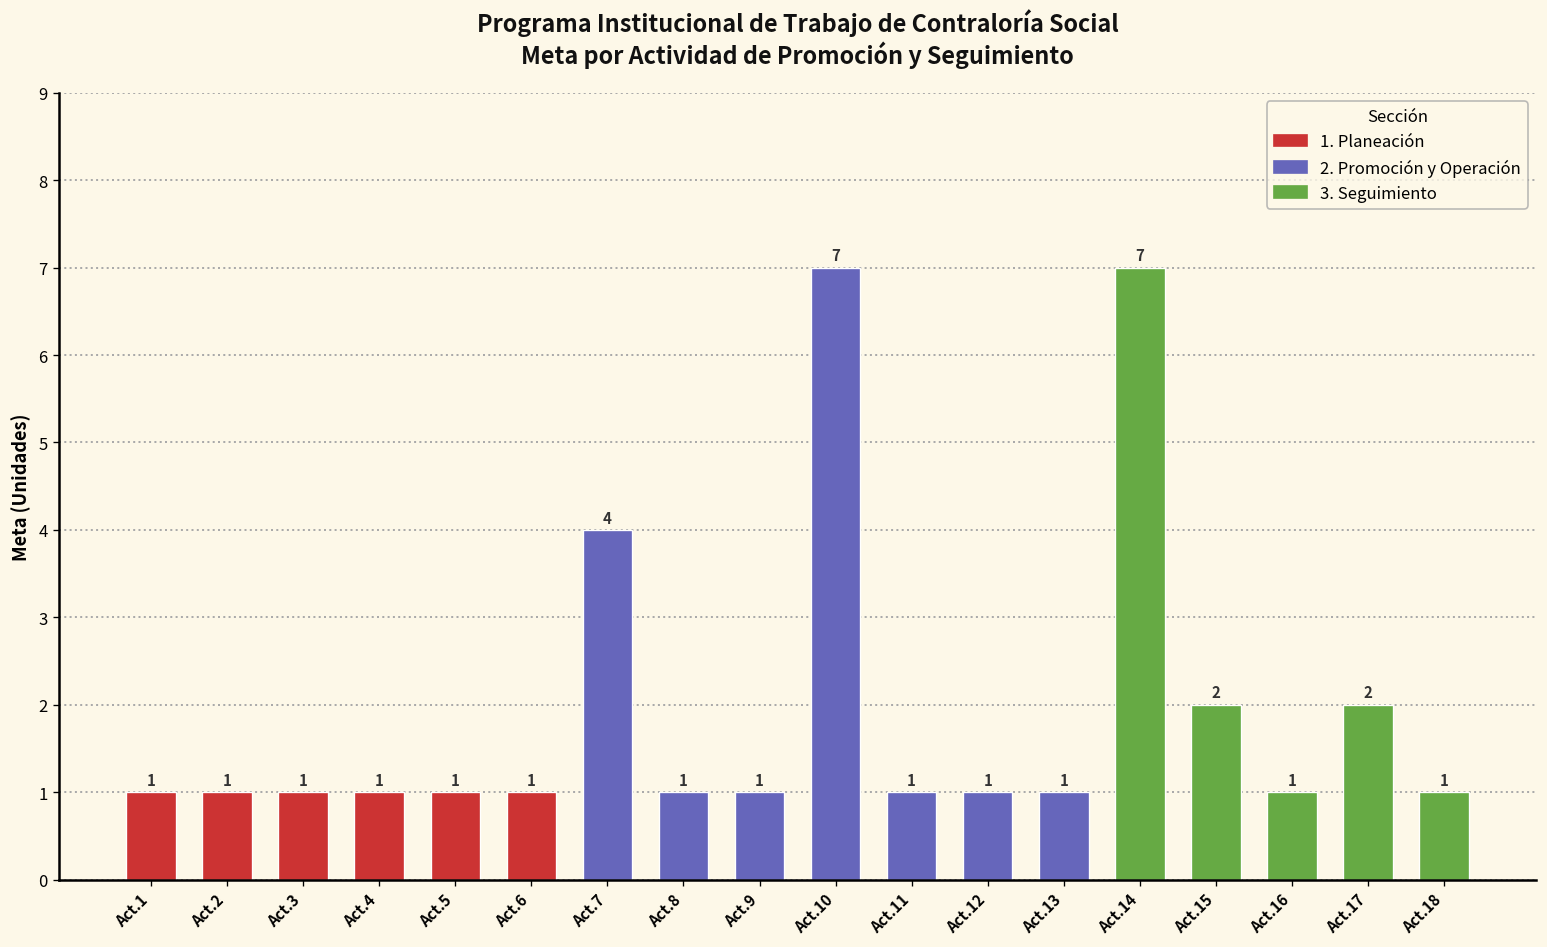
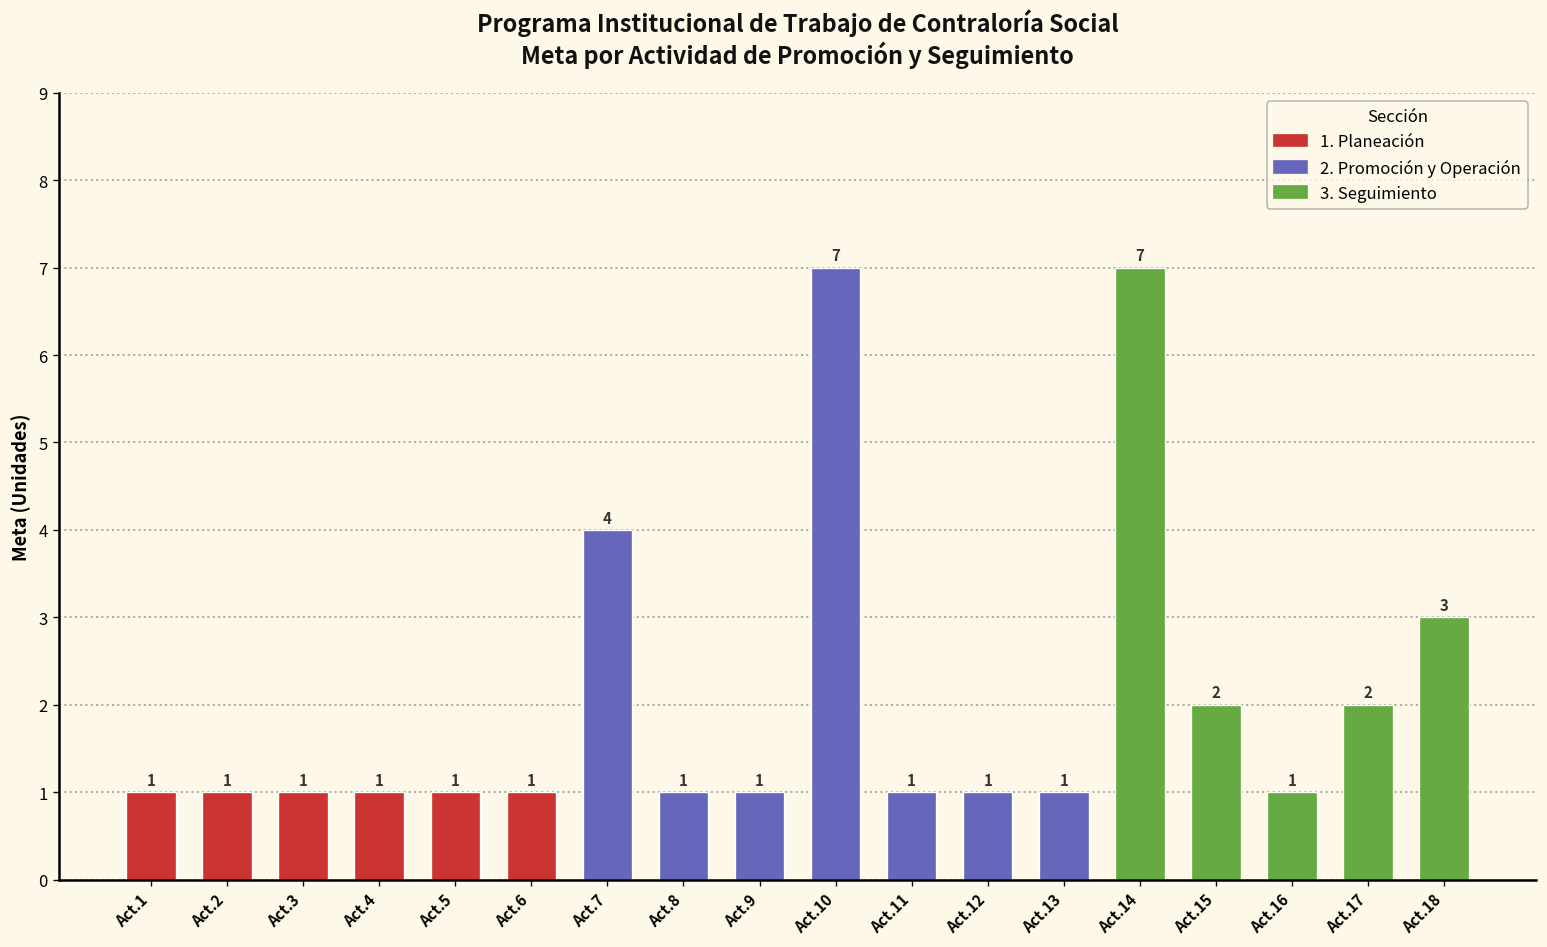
  {
    "Act.1": 1,
    "Act.2": 1,
    "Act.3": 1,
    "Act.4": 1,
    "Act.5": 1,
    "Act.6": 1,
    "Act.7": 4,
    "Act.8": 1,
    "Act.9": 1,
    "Act.10": 7,
    "Act.11": 1,
    "Act.12": 1,
    "Act.13": 1,
    "Act.14": 7,
    "Act.15": 2,
    "Act.16": 1,
    "Act.17": 2,
-   "Act.18": 1
+   "Act.18": 3
  }
